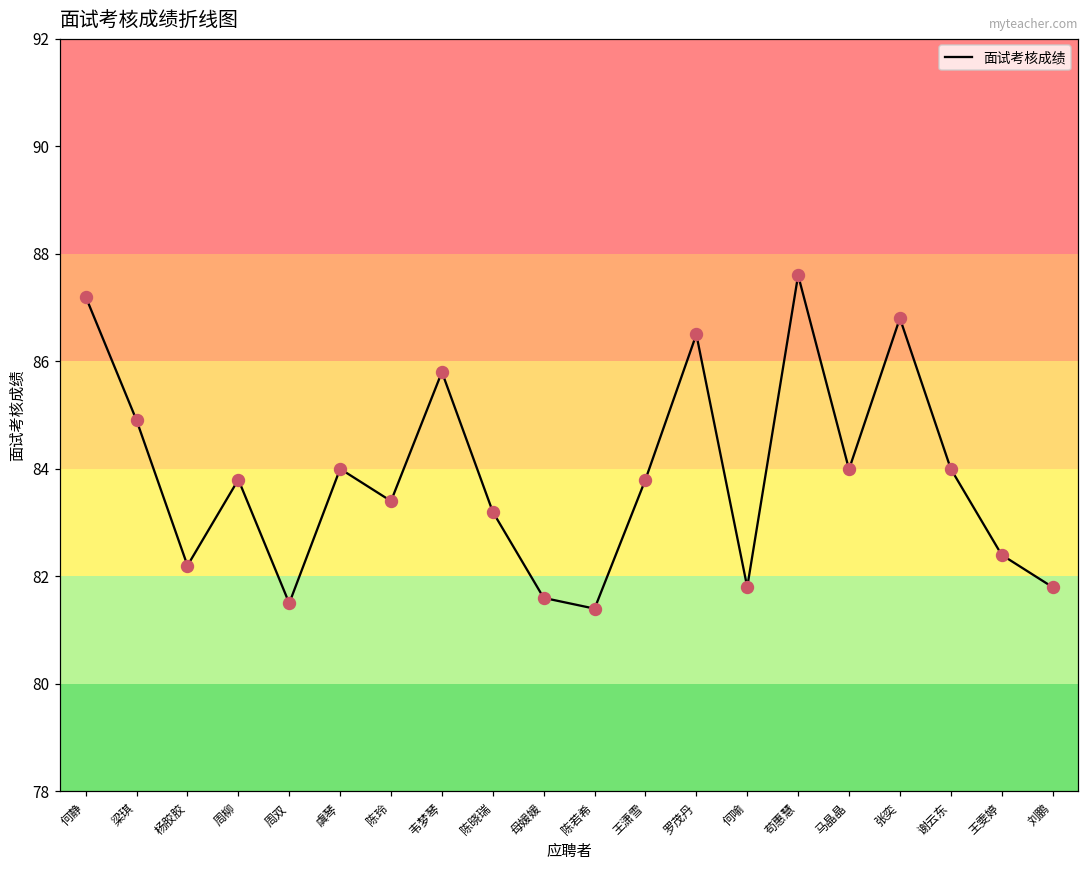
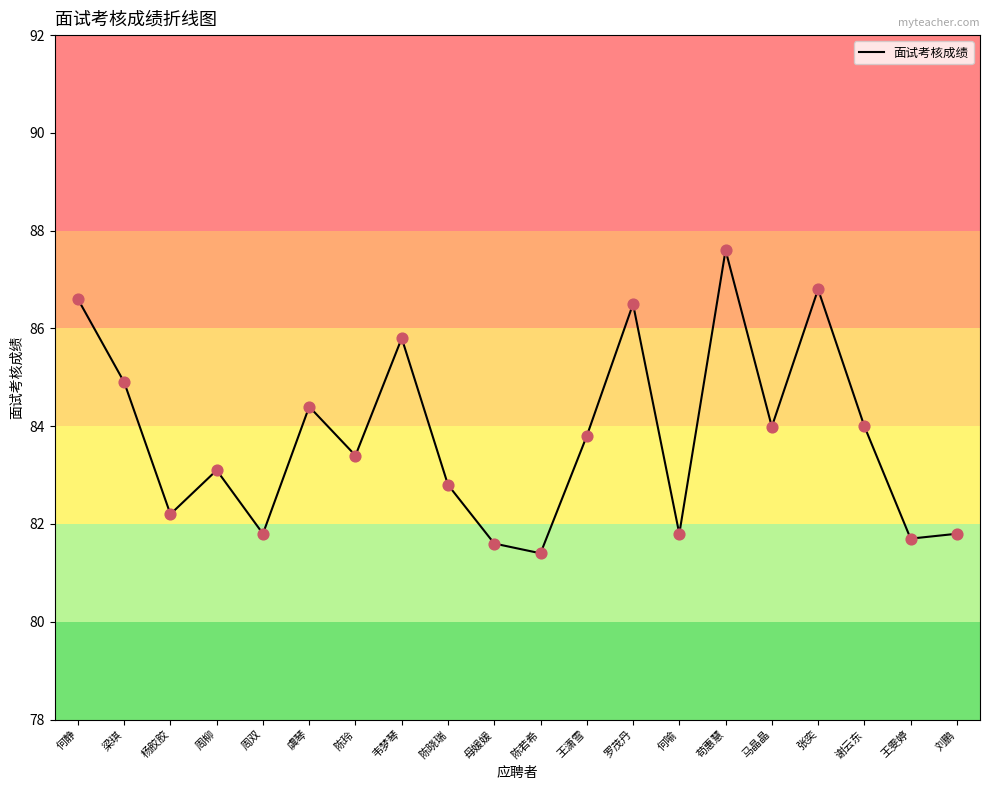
  {
-   "何静": 87.2,
+   "何静": 86.6,
    "梁琪": 84.9,
    "杨胶胶": 82.2,
-   "周柳": 83.8,
-   "周双": 81.5,
-   "虞琴": 84.0,
+   "周柳": 83.1,
+   "周双": 81.8,
+   "虞琴": 84.4,
    "陈玲": 83.4,
    "韦梦琴": 85.8,
-   "陈晓瑞": 83.2,
+   "陈晓瑞": 82.8,
    "母媛媛": 81.6,
    "陈若希": 81.4,
    "王潇雪": 83.8,
    "罗茂丹": 86.5,
    "何喻": 81.8,
    "苟惠慧": 87.6,
    "马晶晶": 84.0,
    "张奕": 86.8,
    "谢云东": 84.0,
-   "王雯婷": 82.4,
+   "王雯婷": 81.7,
    "刘鹏": 81.8
  }
